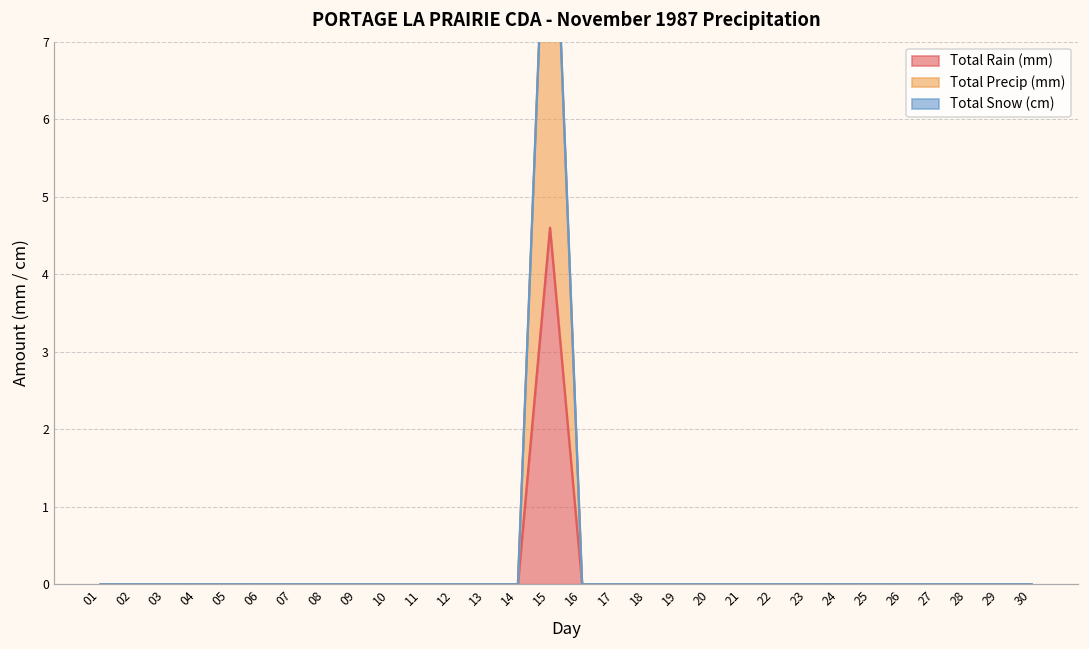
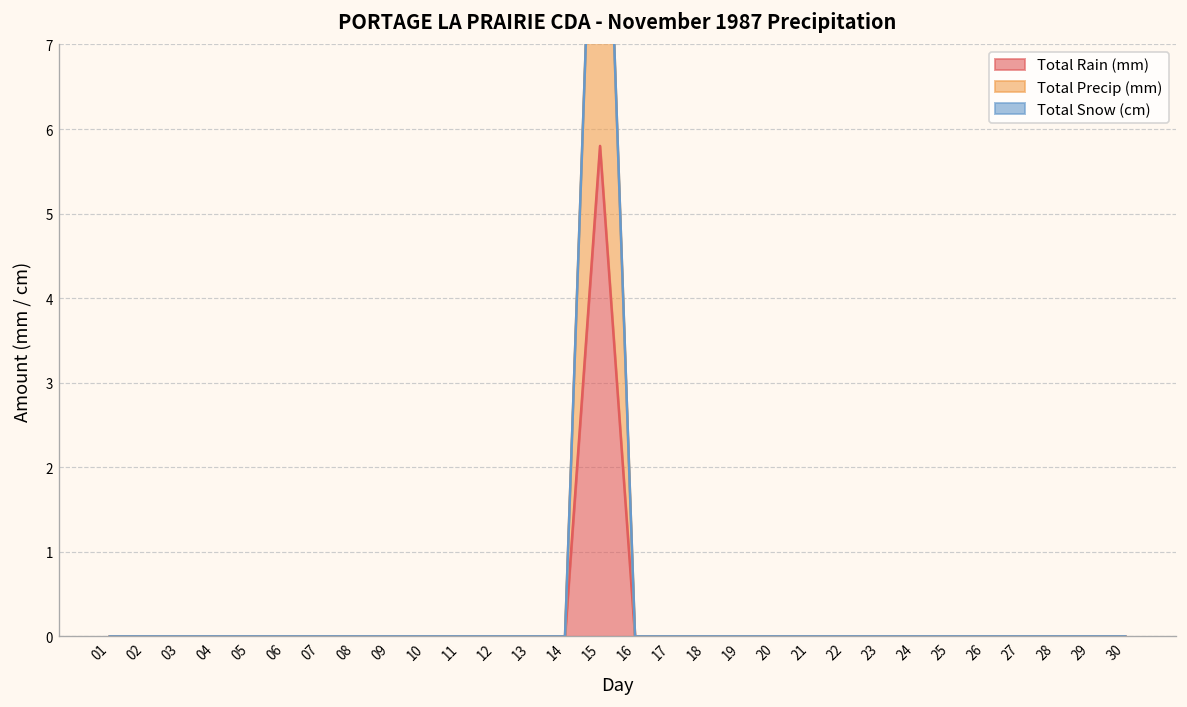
  {
    "Total Rain (mm)": {
-     "15": 4.6
+     "15": 5.8
    }
  }
